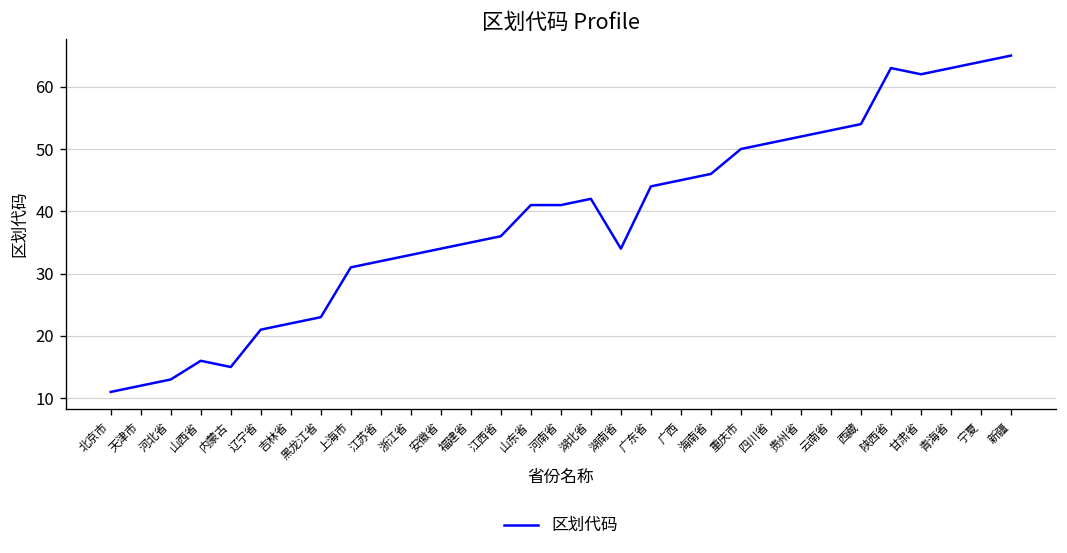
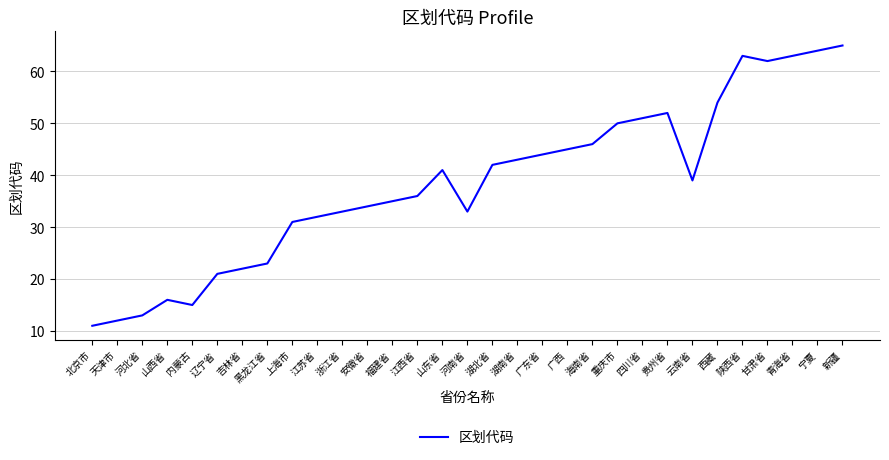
  {
    "北京市": 11,
    "天津市": 12,
    "河北省": 13,
    "山西省": 16,
    "内蒙古": 15,
    "辽宁省": 21,
    "吉林省": 22,
    "黑龙江省": 23,
    "上海市": 31,
    "江苏省": 32,
    "浙江省": 33,
    "安徽省": 34,
    "福建省": 35,
    "江西省": 36,
    "山东省": 41,
-   "河南省": 41,
+   "河南省": 33,
    "湖北省": 42,
-   "湖南省": 34,
+   "湖南省": 43,
    "广东省": 44,
    "广西": 45,
    "海南省": 46,
    "重庆市": 50,
    "四川省": 51,
    "贵州省": 52,
-   "云南省": 53,
+   "云南省": 39,
    "西藏": 54,
    "陕西省": 63,
    "甘肃省": 62,
    "青海省": 63,
    "宁夏": 64,
    "新疆": 65
  }
